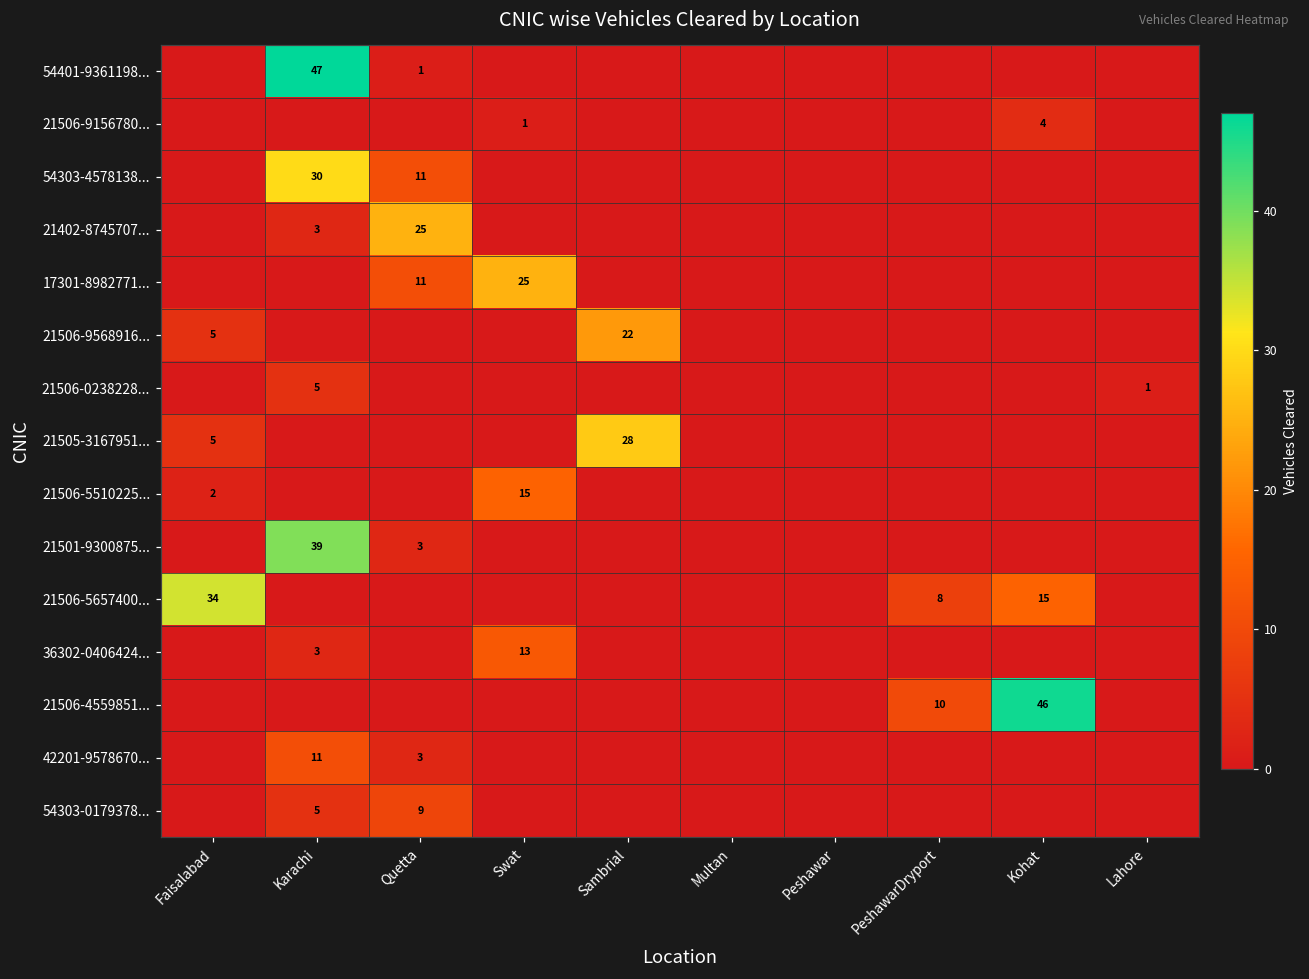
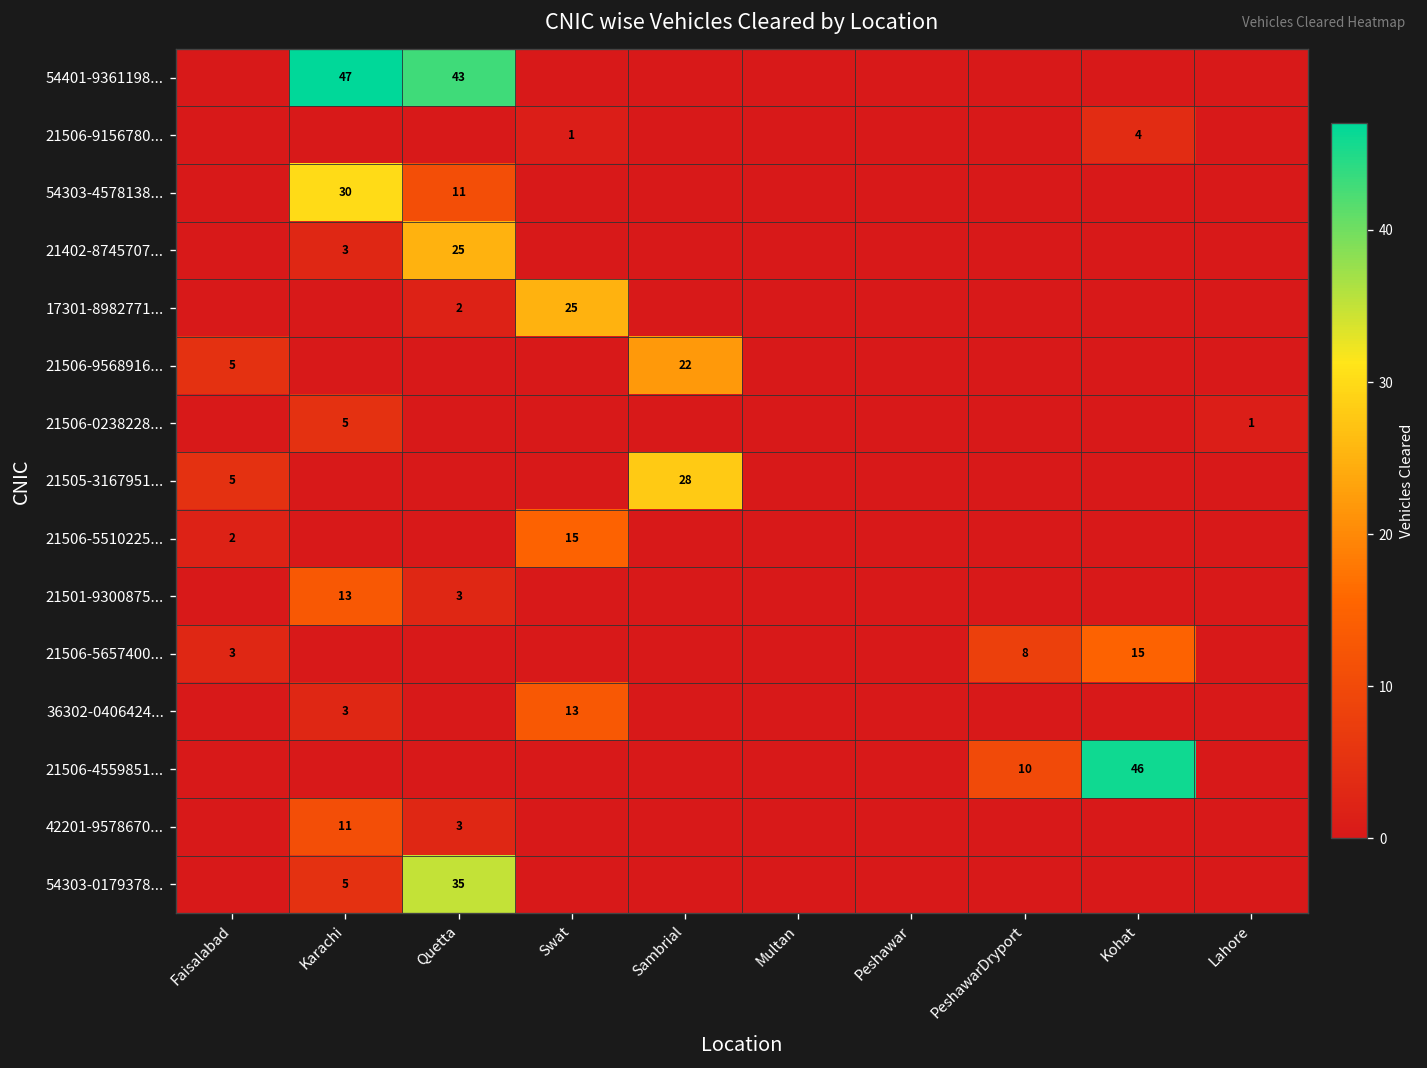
  {
    "54401-9361198...": {
      "Karachi": 47,
-     "Quetta": 1
+     "Quetta": 43
    },
    "21506-9156780...": {
      "Swat": 1,
      "Kohat": 4
    },
    "54303-4578138...": {
      "Karachi": 30,
      "Quetta": 11
    },
    "21402-8745707...": {
      "Karachi": 3,
      "Quetta": 25
    },
    "17301-8982771...": {
-     "Quetta": 11,
+     "Quetta": 2,
      "Swat": 25
    },
    "21506-9568916...": {
      "Faisalabad": 5,
      "Sambrial": 22
    },
    "21506-0238228...": {
      "Karachi": 5,
      "Lahore": 1
    },
    "21505-3167951...": {
      "Faisalabad": 5,
      "Sambrial": 28
    },
    "21506-5510225...": {
      "Faisalabad": 2,
      "Swat": 15
    },
    "21501-9300875...": {
-     "Karachi": 39,
+     "Karachi": 13,
      "Quetta": 3
    },
    "21506-5657400...": {
-     "Faisalabad": 34,
+     "Faisalabad": 3,
      "PeshawarDryport": 8,
      "Kohat": 15
    },
    "36302-0406424...": {
      "Karachi": 3,
      "Swat": 13
    },
    "21506-4559851...": {
      "PeshawarDryport": 10,
      "Kohat": 46
    },
    "42201-9578670...": {
      "Karachi": 11,
      "Quetta": 3
    },
    "54303-0179378...": {
      "Karachi": 5,
-     "Quetta": 9
+     "Quetta": 35
    }
  }
